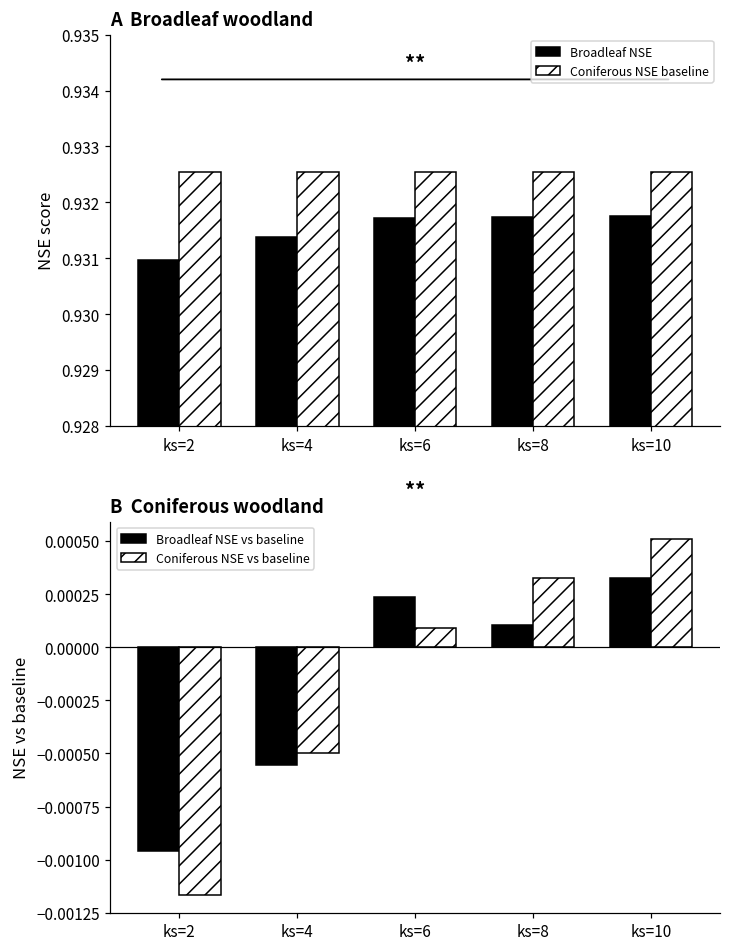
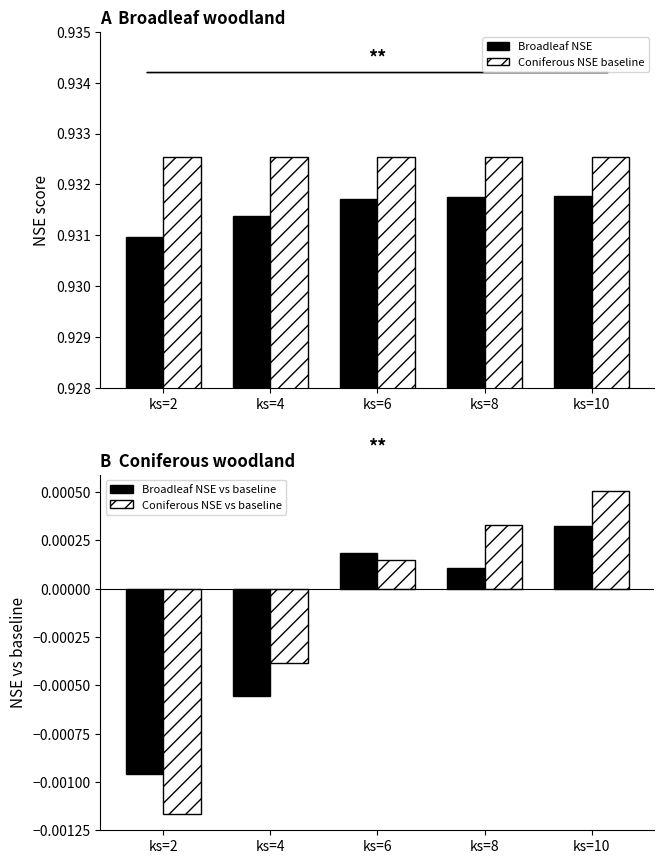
  {
    "B Coniferous woodland": {
      "Broadleaf NSE vs baseline": {
        "ks=2": -0.00096,
        "ks=4": -0.00055,
-       "ks=6": 0.00024,
+       "ks=6": 0.00019,
        "ks=8": 0.00011,
        "ks=10": 0.00033
      },
      "Coniferous NSE vs baseline": {
        "ks=2": -0.00117,
-       "ks=4": -0.00050,
-       "ks=6": 0.00009,
+       "ks=4": -0.00038,
+       "ks=6": 0.00015,
        "ks=8": 0.00033,
        "ks=10": 0.00051
      }
    }
  }
